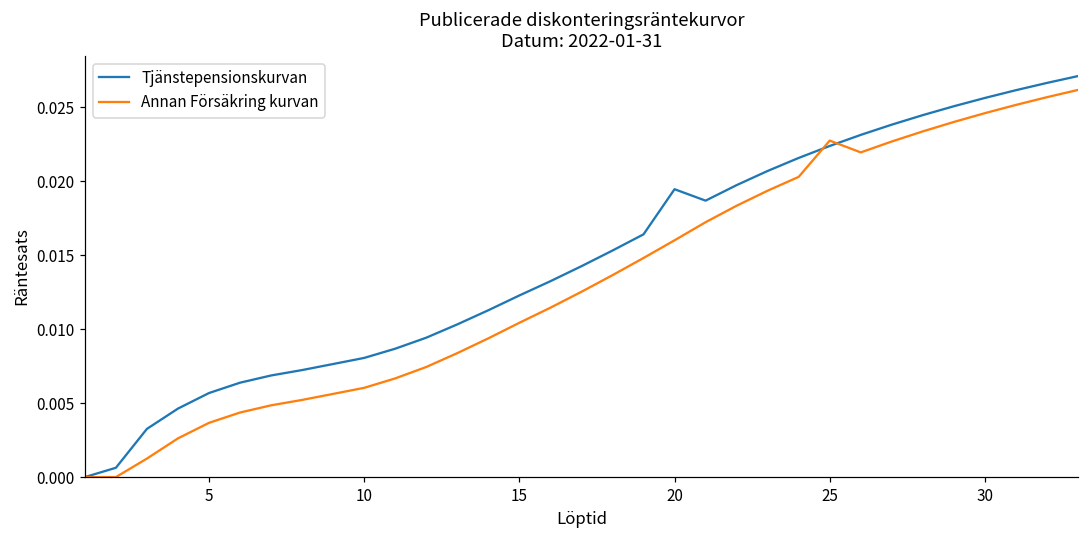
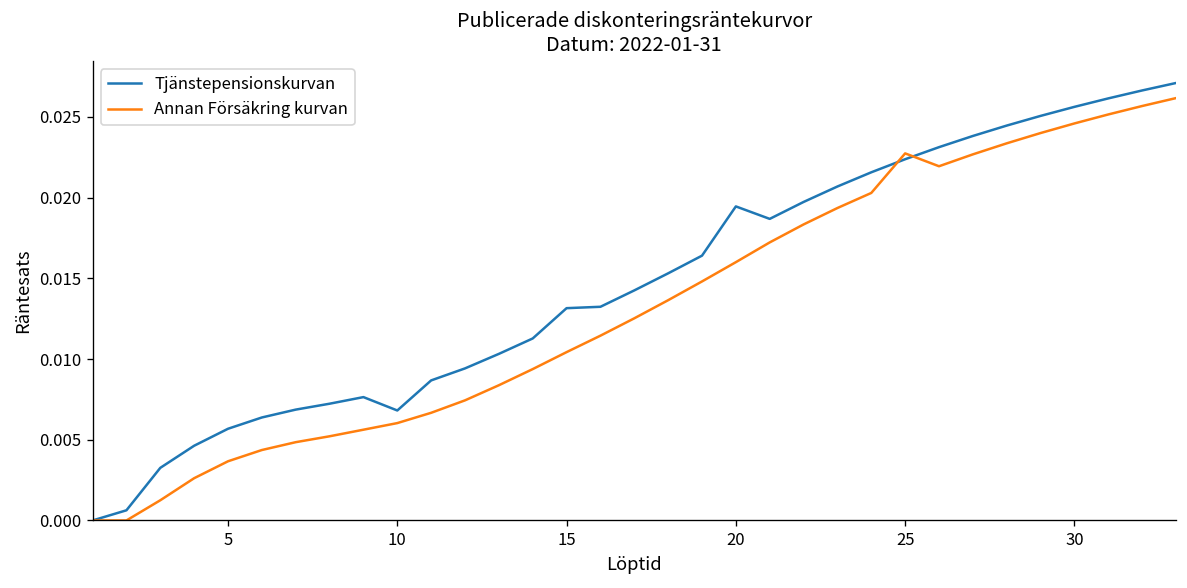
  {
    "Tjänstepensionskurvan": {
      "5": 0.0057,
-     "10": 0.0081,
-     "15": 0.0123,
+     "10": 0.0068,
+     "15": 0.0132,
      "20": 0.0195,
      "25": 0.0224,
      "30": 0.0256
    },
    "Annan Försäkring kurvan": {
      "5": 0.0037,
      "10": 0.0060,
      "15": 0.0104,
      "20": 0.0160,
      "25": 0.0227,
      "30": 0.0246
    }
  }
